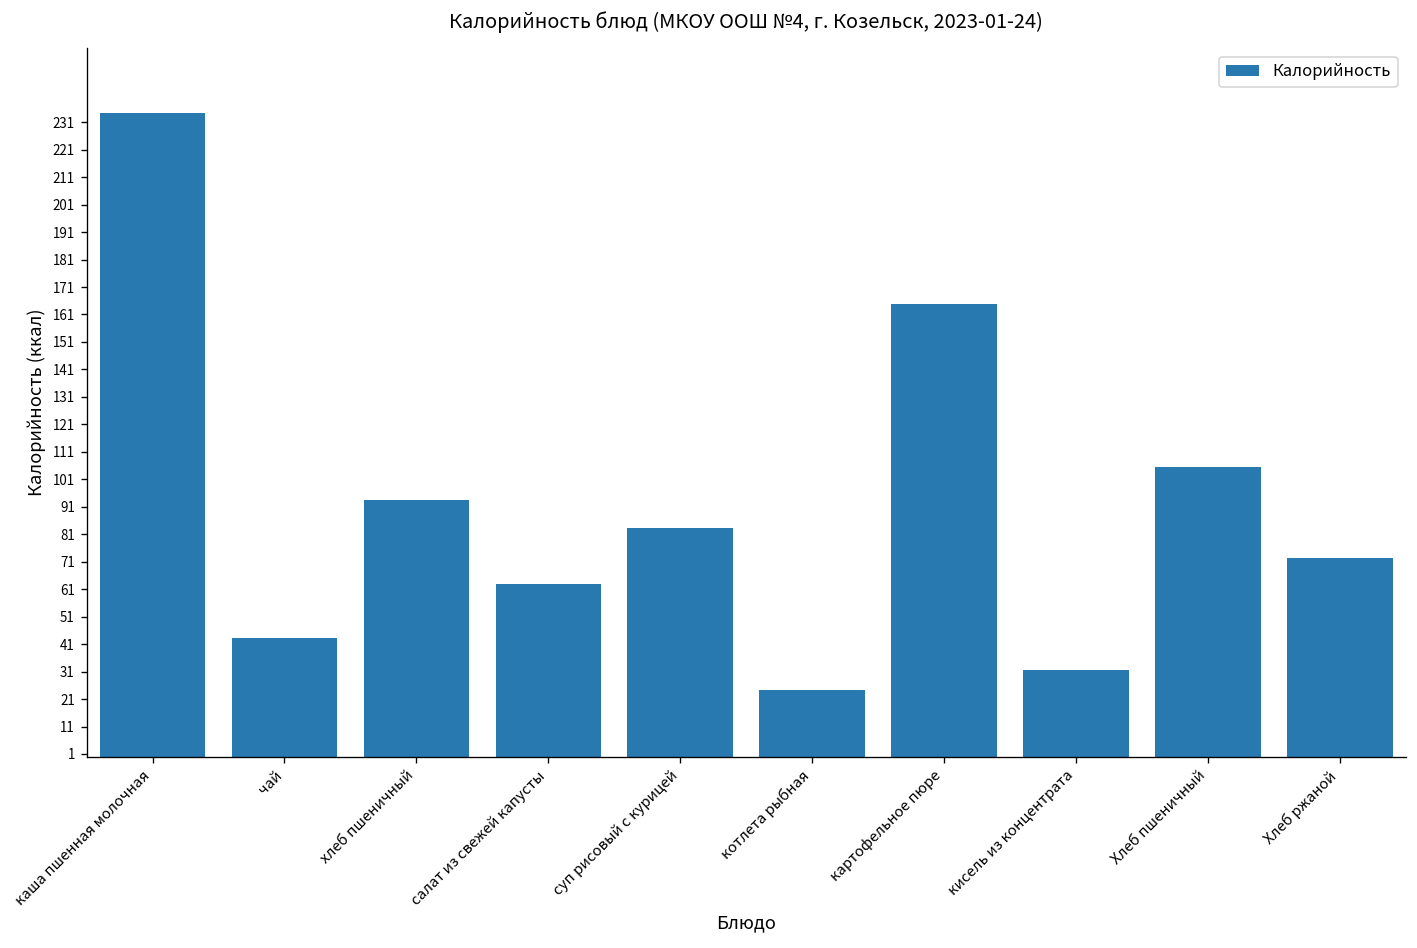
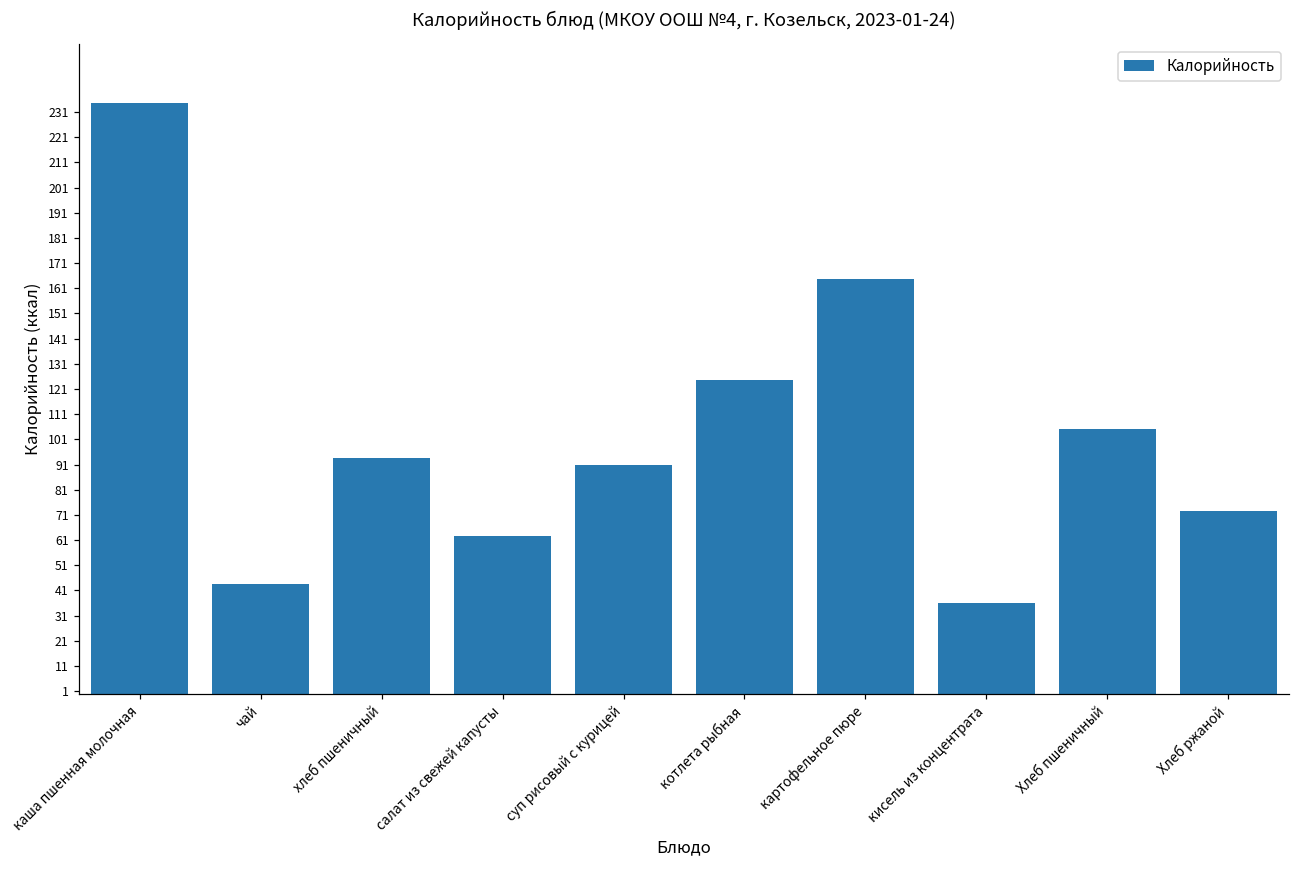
  {
    "каша пшенная молочная": 234,
    "чай": 43,
    "хлеб пшеничный": 94,
    "салат из свежей капусты": 63,
-   "суп рисовый с курицей": 83,
-   "котлета рыбная": 24,
+   "суп рисовый с курицей": 91,
+   "котлета рыбная": 125,
    "картофельное пюре": 165,
-   "кисель из концентрата": 32,
+   "кисель из концентрата": 36,
    "Хлеб пшеничный": 105,
    "Хлеб ржаной": 72
  }
